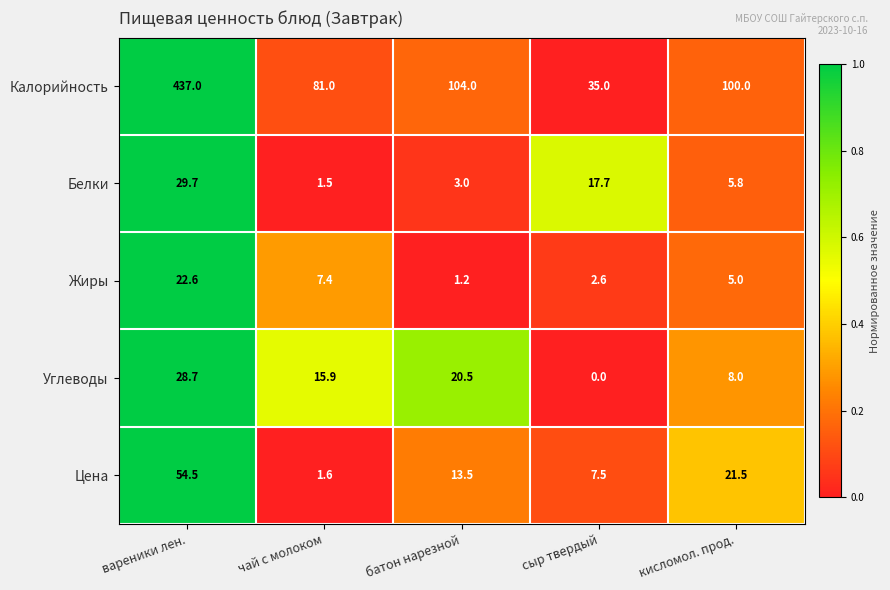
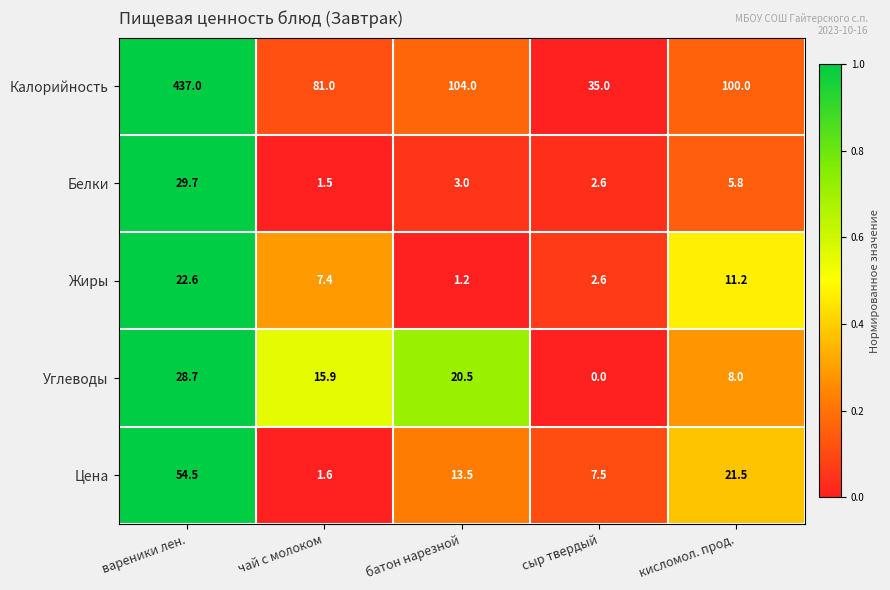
  {
    "Калорийность": {
      "вареники лен.": 437.0,
      "чай с молоком": 81.0,
      "батон нарезной": 104.0,
      "сыр твердый": 35.0,
      "кисломол. прод.": 100.0
    },
    "Белки": {
      "вареники лен.": 29.7,
      "чай с молоком": 1.5,
      "батон нарезной": 3.0,
-     "сыр твердый": 17.7,
+     "сыр твердый": 2.6,
      "кисломол. прод.": 5.8
    },
    "Жиры": {
      "вареники лен.": 22.6,
      "чай с молоком": 7.4,
      "батон нарезной": 1.2,
      "сыр твердый": 2.6,
-     "кисломол. прод.": 5.0
+     "кисломол. прод.": 11.2
    },
    "Углеводы": {
      "вареники лен.": 28.7,
      "чай с молоком": 15.9,
      "батон нарезной": 20.5,
      "сыр твердый": 0.0,
      "кисломол. прод.": 8.0
    },
    "Цена": {
      "вареники лен.": 54.5,
      "чай с молоком": 1.6,
      "батон нарезной": 13.5,
      "сыр твердый": 7.5,
      "кисломол. прод.": 21.5
    }
  }
